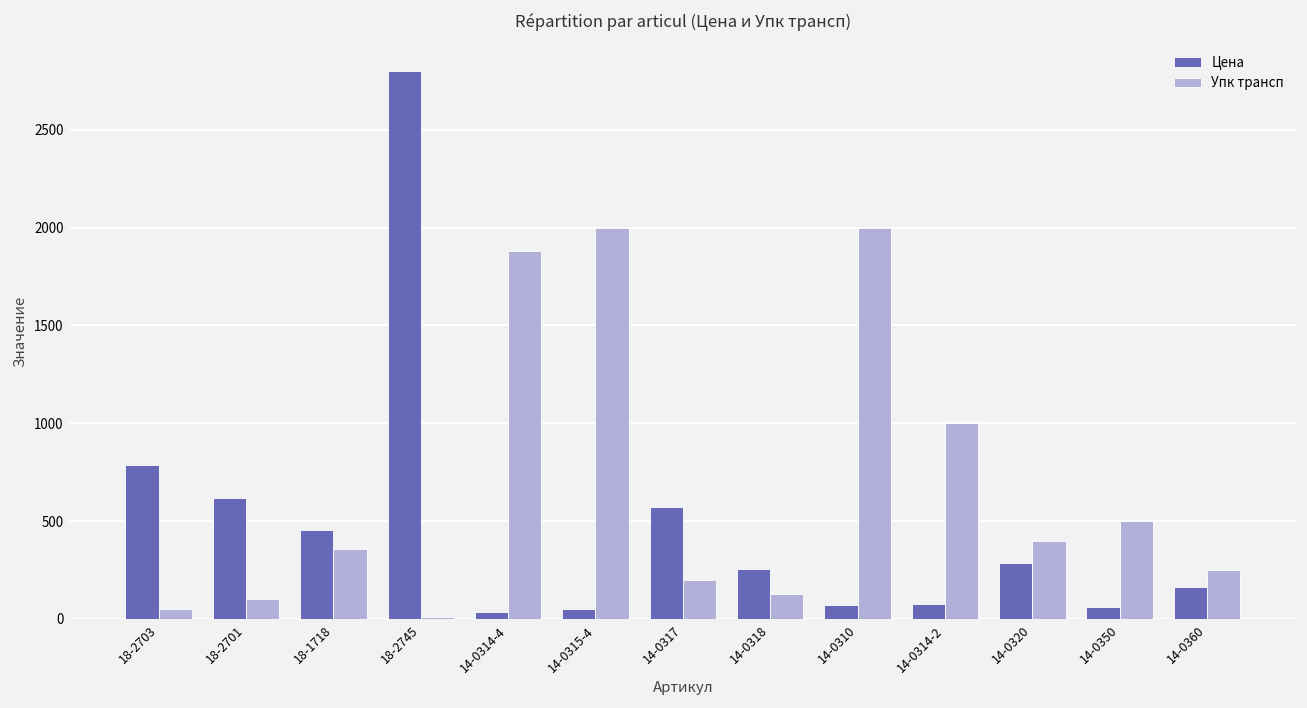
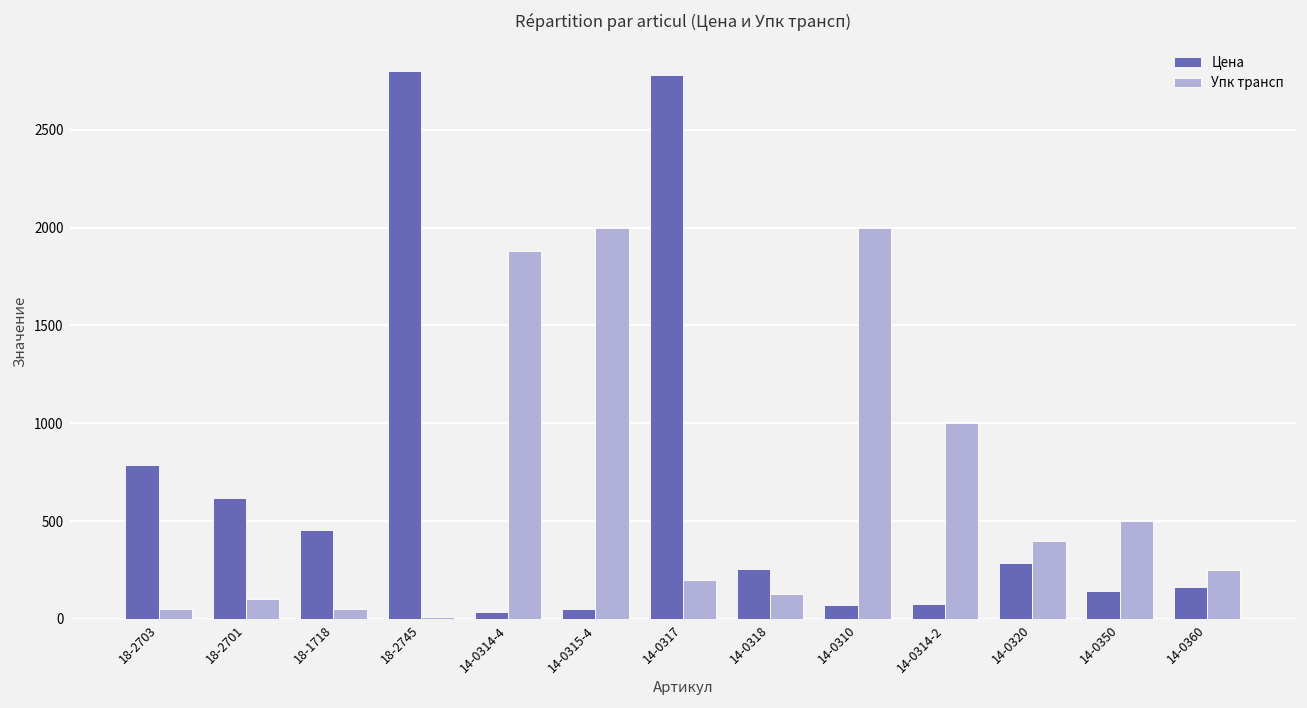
  {
    "Цена": {
      "18-2703": 780,
      "18-2701": 620,
      "18-1718": 460,
      "18-2745": 2800,
      "14-0314-4": 30,
      "14-0315-4": 50,
-     "14-0317": 570,
+     "14-0317": 2780,
      "14-0318": 250,
      "14-0310": 70,
      "14-0314-2": 80,
      "14-0320": 290,
-     "14-0350": 60,
+     "14-0350": 140,
      "14-0360": 160
    },
    "Упк трансп": {
      "18-2703": 50,
      "18-2701": 100,
-     "18-1718": 360,
+     "18-1718": 50,
      "14-0314-4": 1880,
      "14-0315-4": 2000,
      "14-0317": 200,
      "14-0318": 130,
      "14-0310": 2000,
      "14-0314-2": 1000,
      "14-0320": 400,
      "14-0350": 500,
      "14-0360": 250
    }
  }
